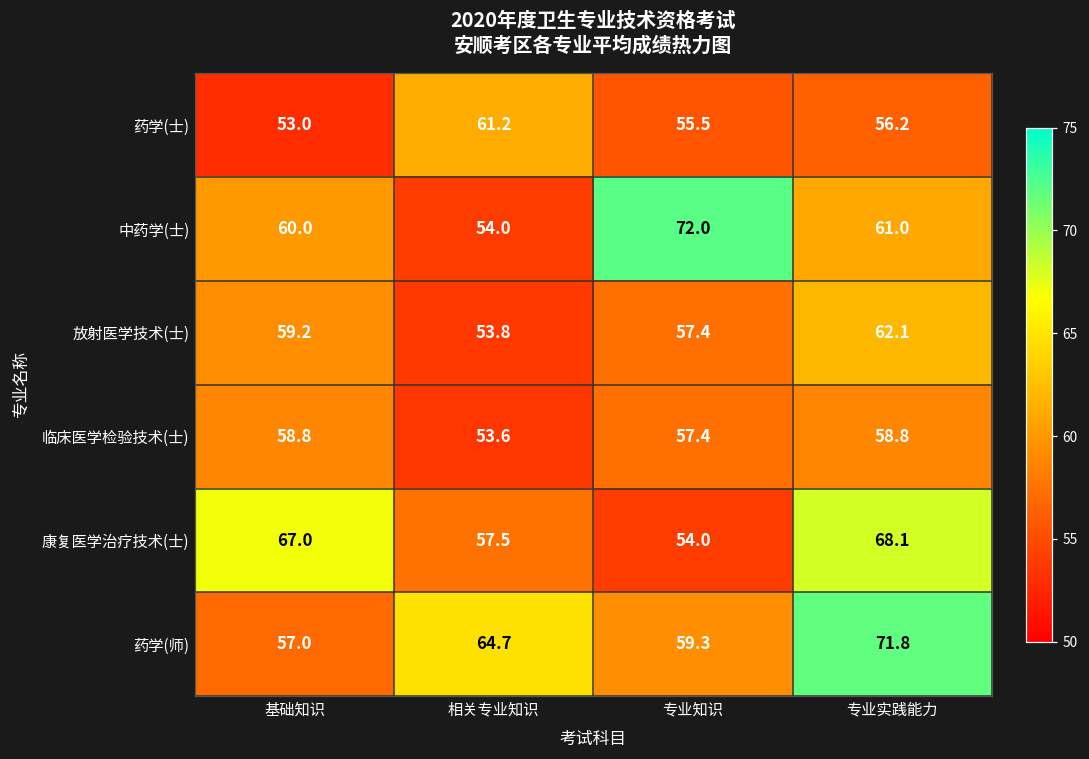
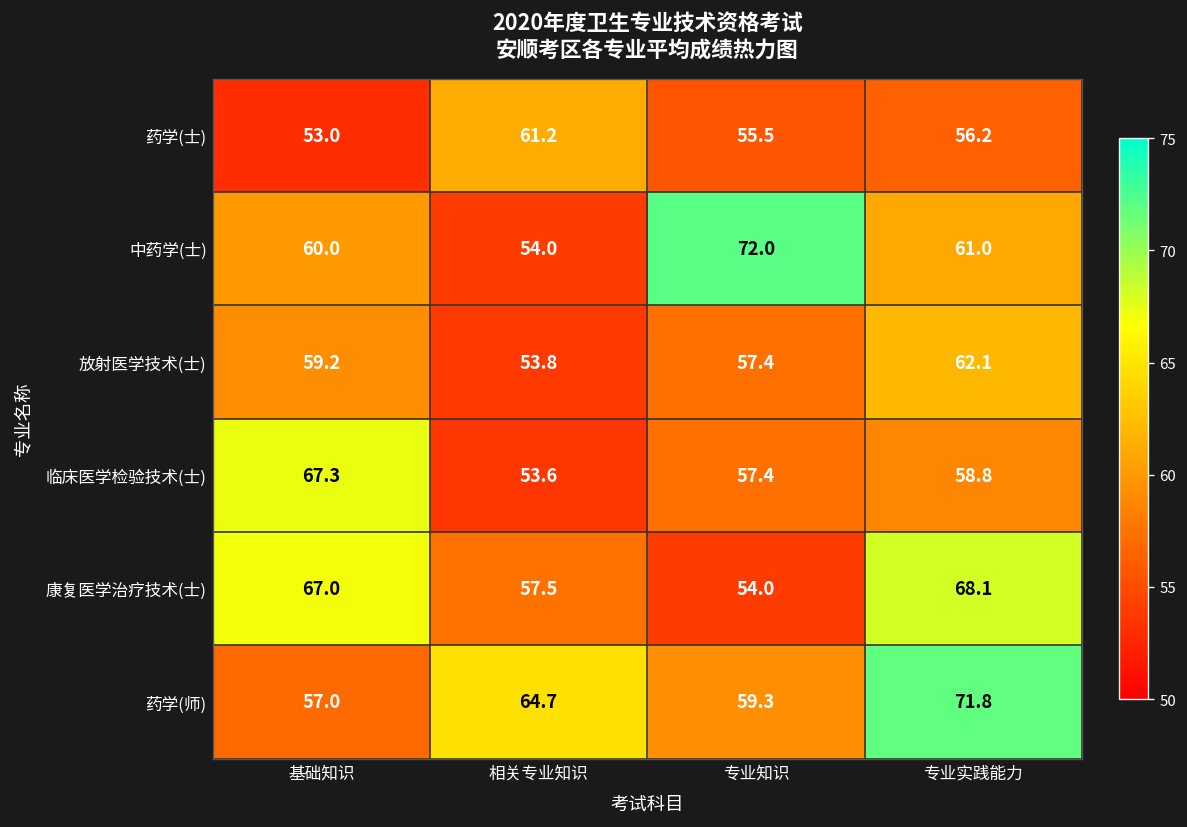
  {
    "药学(士)": {
      "基础知识": 53.0,
      "相关专业知识": 61.2,
      "专业知识": 55.5,
      "专业实践能力": 56.2
    },
    "中药学(士)": {
      "基础知识": 60.0,
      "相关专业知识": 54.0,
      "专业知识": 72.0,
      "专业实践能力": 61.0
    },
    "放射医学技术(士)": {
      "基础知识": 59.2,
      "相关专业知识": 53.8,
      "专业知识": 57.4,
      "专业实践能力": 62.1
    },
    "临床医学检验技术(士)": {
-     "基础知识": 58.8,
+     "基础知识": 67.3,
      "相关专业知识": 53.6,
      "专业知识": 57.4,
      "专业实践能力": 58.8
    },
    "康复医学治疗技术(士)": {
      "基础知识": 67.0,
      "相关专业知识": 57.5,
      "专业知识": 54.0,
      "专业实践能力": 68.1
    },
    "药学(师)": {
      "基础知识": 57.0,
      "相关专业知识": 64.7,
      "专业知识": 59.3,
      "专业实践能力": 71.8
    }
  }
